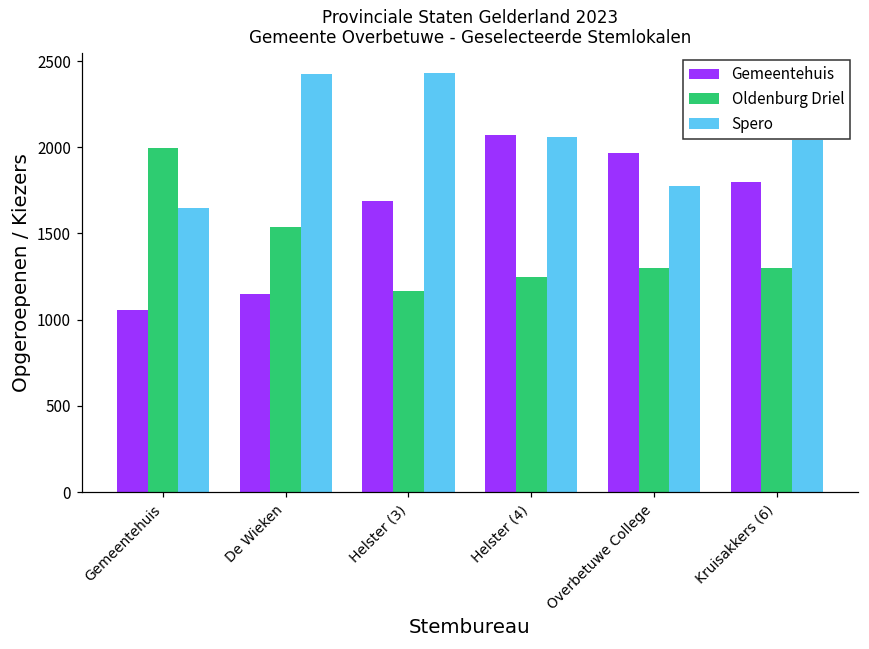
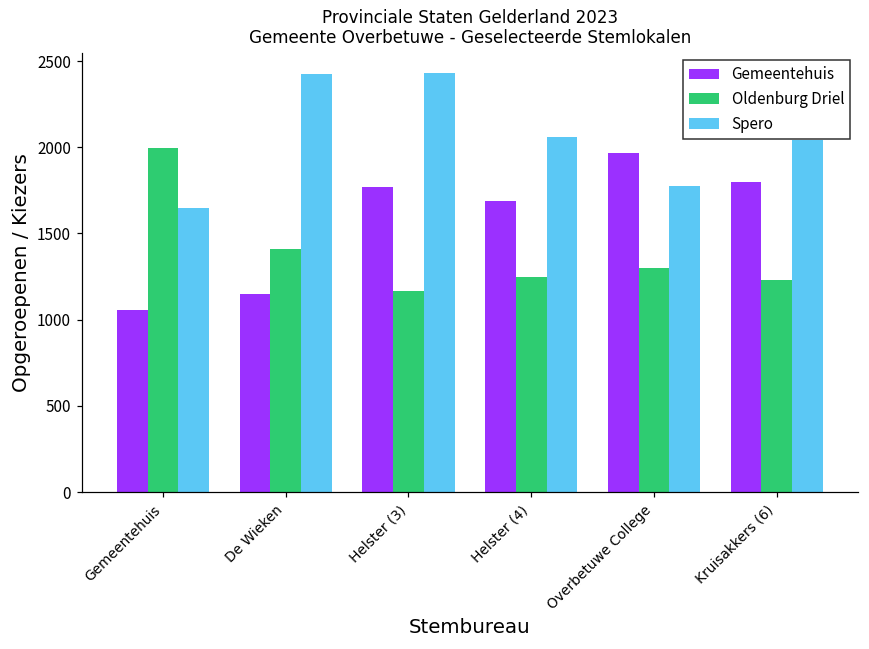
  {
    "Gemeentehuis": {
      "Gemeentehuis": 1060,
      "De Wieken": 1150,
-     "Helster (3)": 1690,
-     "Helster (4)": 2070,
+     "Helster (3)": 1770,
+     "Helster (4)": 1690,
      "Overbetuwe College": 1970,
      "Kruisakkers (6)": 1800
    },
    "Oldenburg Driel": {
      "Gemeentehuis": 1990,
-     "De Wieken": 1540,
+     "De Wieken": 1410,
      "Helster (3)": 1160,
      "Helster (4)": 1250,
      "Overbetuwe College": 1300,
-     "Kruisakkers (6)": 1300
+     "Kruisakkers (6)": 1230
    },
    "Spero": {
      "Gemeentehuis": 1650,
      "De Wieken": 2430,
      "Helster (3)": 2430,
      "Helster (4)": 2060,
      "Overbetuwe College": 1770,
      "Kruisakkers (6)": 2040
    }
  }
